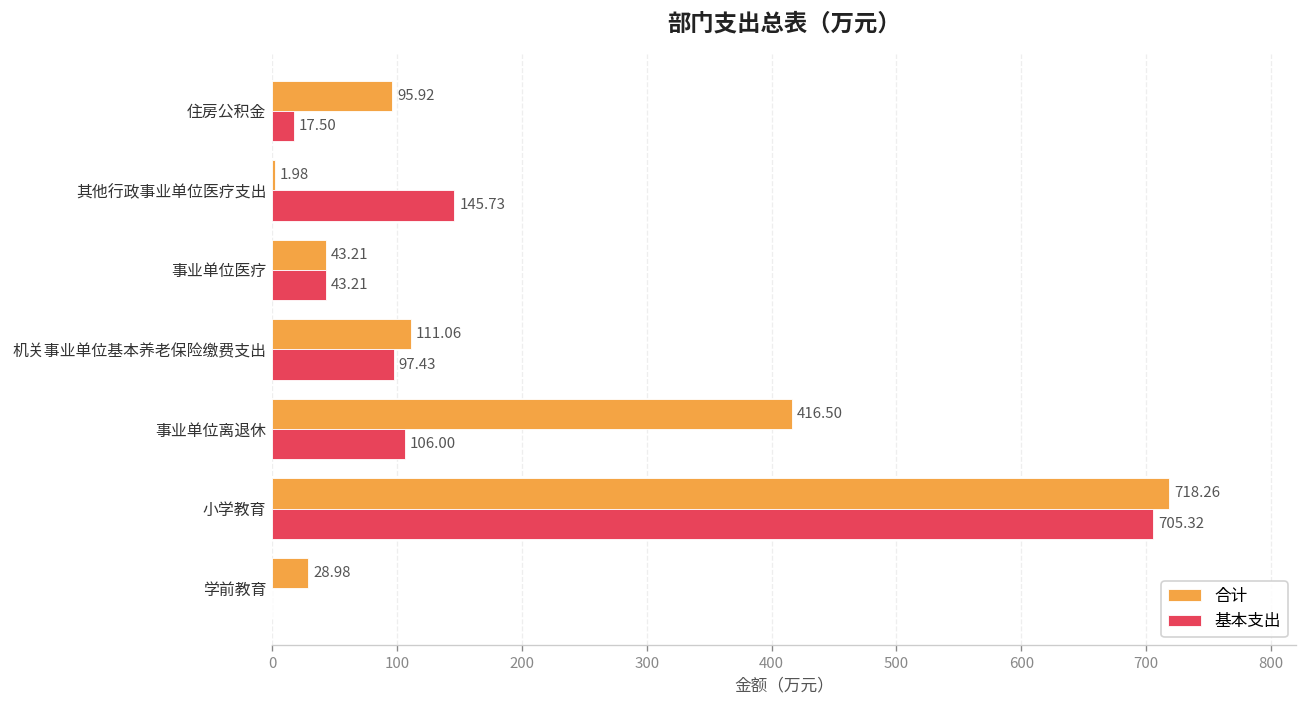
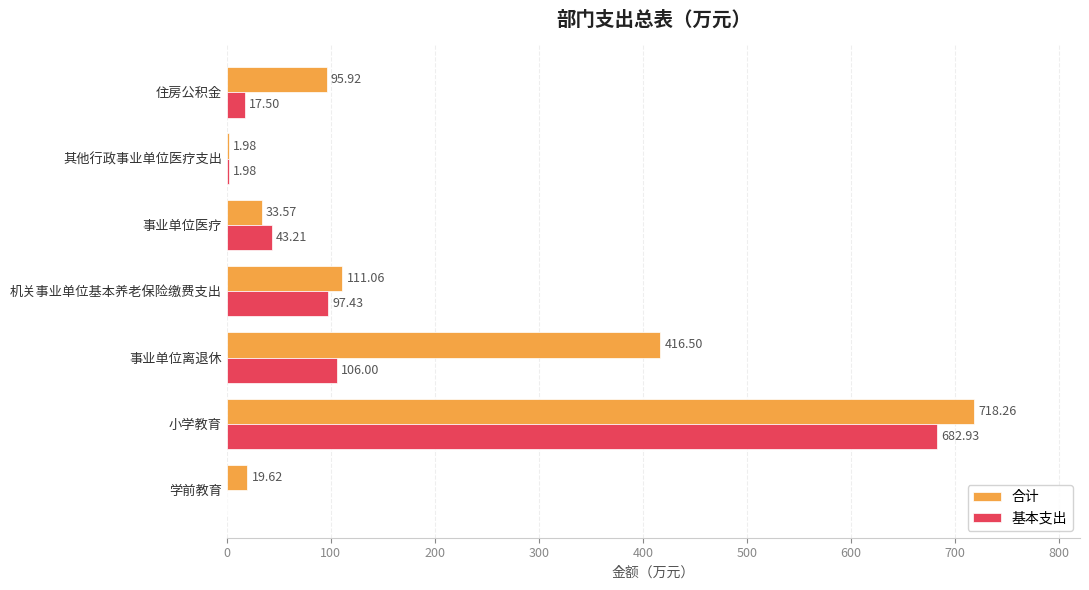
  {
    "合计": {
      "住房公积金": 95.92,
      "其他行政事业单位医疗支出": 1.98,
-     "事业单位医疗": 43.21,
+     "事业单位医疗": 33.57,
      "机关事业单位基本养老保险缴费支出": 111.06,
      "事业单位离退休": 416.50,
      "小学教育": 718.26,
-     "学前教育": 28.98
+     "学前教育": 19.62
    },
    "基本支出": {
      "住房公积金": 17.50,
-     "其他行政事业单位医疗支出": 145.73,
+     "其他行政事业单位医疗支出": 1.98,
      "事业单位医疗": 43.21,
      "机关事业单位基本养老保险缴费支出": 97.43,
      "事业单位离退休": 106.00,
-     "小学教育": 705.32
+     "小学教育": 682.93
    }
  }
